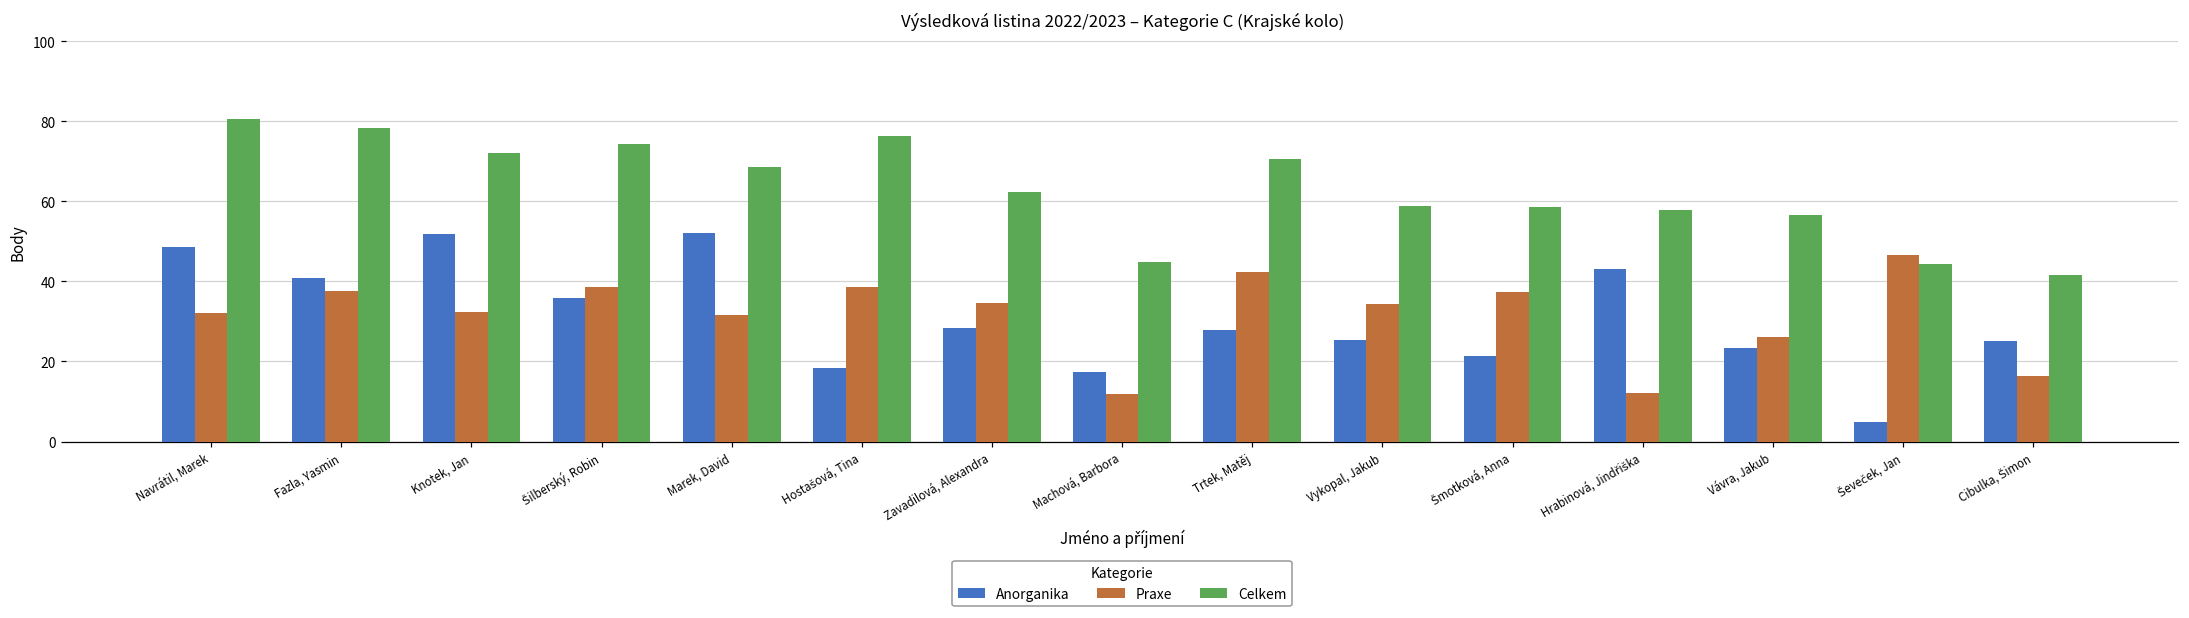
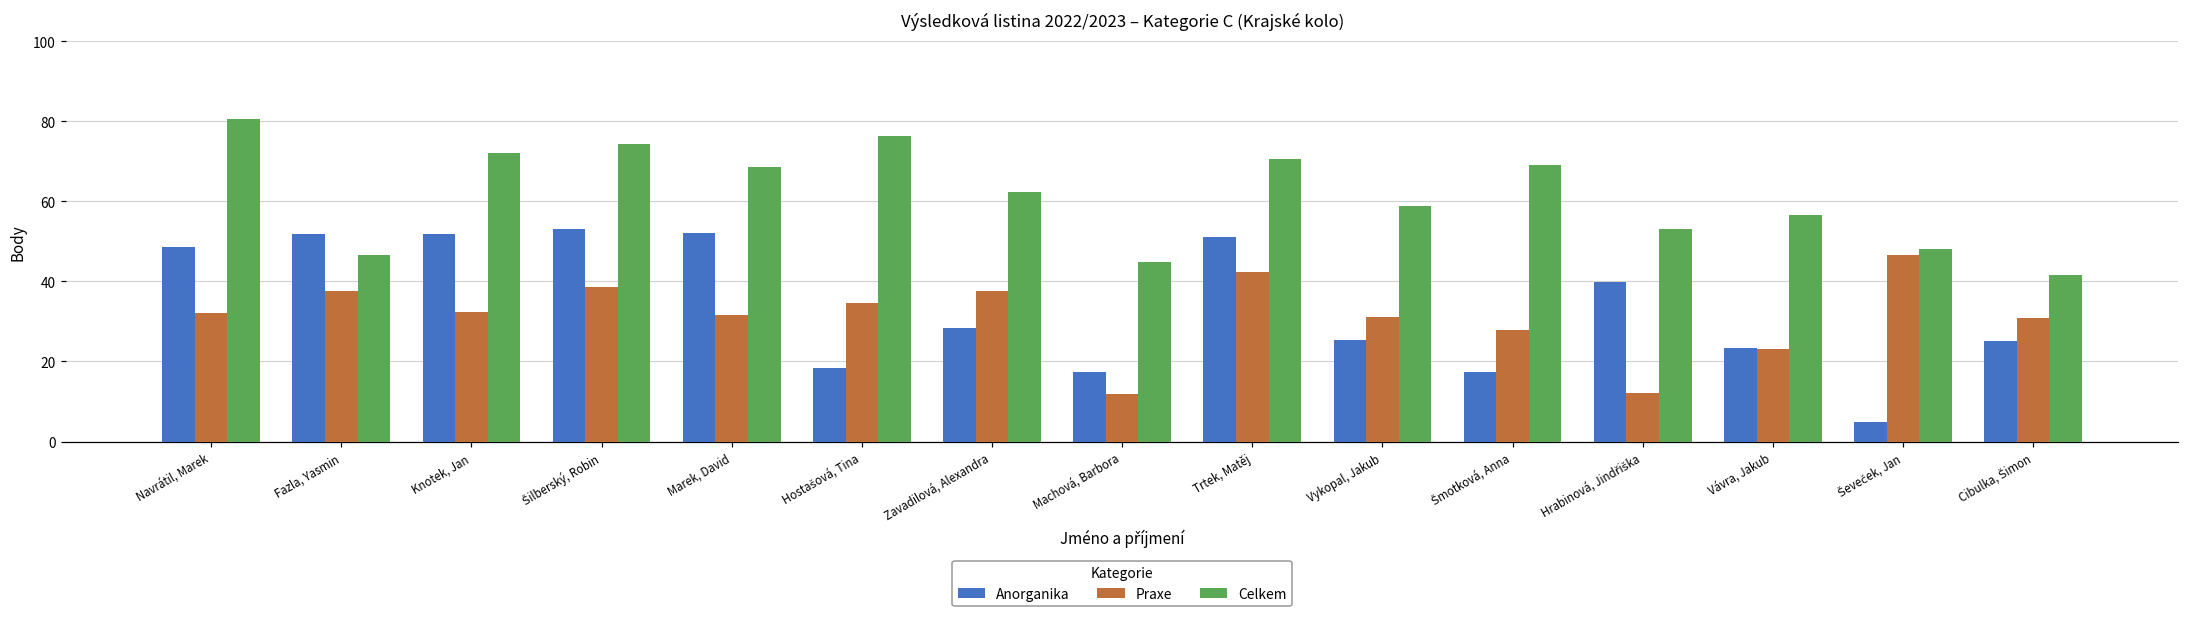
  {
    "Anorganika": {
      "Navrátil, Marek": 49,
-     "Fazla, Yasmin": 41,
+     "Fazla, Yasmin": 52,
      "Knotek, Jan": 52,
-     "Šilberský, Robin": 36,
+     "Šilberský, Robin": 53,
      "Marek, David": 52,
      "Hostašová, Tina": 18,
      "Zavadilová, Alexandra": 28,
      "Machová, Barbora": 17,
-     "Trtek, Matěj": 28,
+     "Trtek, Matěj": 51,
      "Vykopal, Jakub": 25,
-     "Šmotková, Anna": 21,
-     "Hrabinová, Jindřiška": 43,
+     "Šmotková, Anna": 17,
+     "Hrabinová, Jindřiška": 40,
      "Vávra, Jakub": 23,
      "Ševeček, Jan": 5,
      "Cibulka, Šimon": 25
    },
    "Praxe": {
      "Navrátil, Marek": 32,
      "Fazla, Yasmin": 38,
      "Knotek, Jan": 32,
      "Šilberský, Robin": 39,
      "Marek, David": 32,
-     "Hostašová, Tina": 39,
-     "Zavadilová, Alexandra": 35,
+     "Hostašová, Tina": 35,
+     "Zavadilová, Alexandra": 38,
      "Machová, Barbora": 12,
      "Trtek, Matěj": 42,
-     "Vykopal, Jakub": 34,
-     "Šmotková, Anna": 37,
+     "Vykopal, Jakub": 31,
+     "Šmotková, Anna": 28,
      "Hrabinová, Jindřiška": 12,
-     "Vávra, Jakub": 26,
+     "Vávra, Jakub": 23,
      "Ševeček, Jan": 47,
-     "Cibulka, Šimon": 17
+     "Cibulka, Šimon": 31
    },
    "Celkem": {
      "Navrátil, Marek": 81,
-     "Fazla, Yasmin": 78,
+     "Fazla, Yasmin": 47,
      "Knotek, Jan": 72,
      "Šilberský, Robin": 74,
      "Marek, David": 69,
      "Hostašová, Tina": 76,
      "Zavadilová, Alexandra": 62,
      "Machová, Barbora": 45,
      "Trtek, Matěj": 71,
      "Vykopal, Jakub": 59,
-     "Šmotková, Anna": 59,
-     "Hrabinová, Jindřiška": 58,
+     "Šmotková, Anna": 69,
+     "Hrabinová, Jindřiška": 53,
      "Vávra, Jakub": 57,
-     "Ševeček, Jan": 44,
+     "Ševeček, Jan": 48,
      "Cibulka, Šimon": 42
    }
  }
